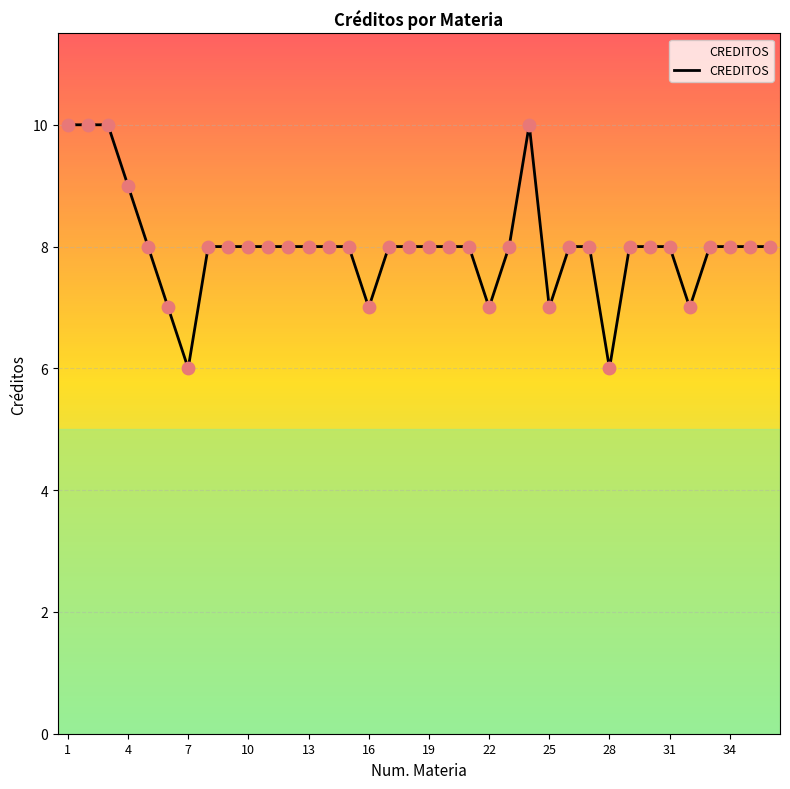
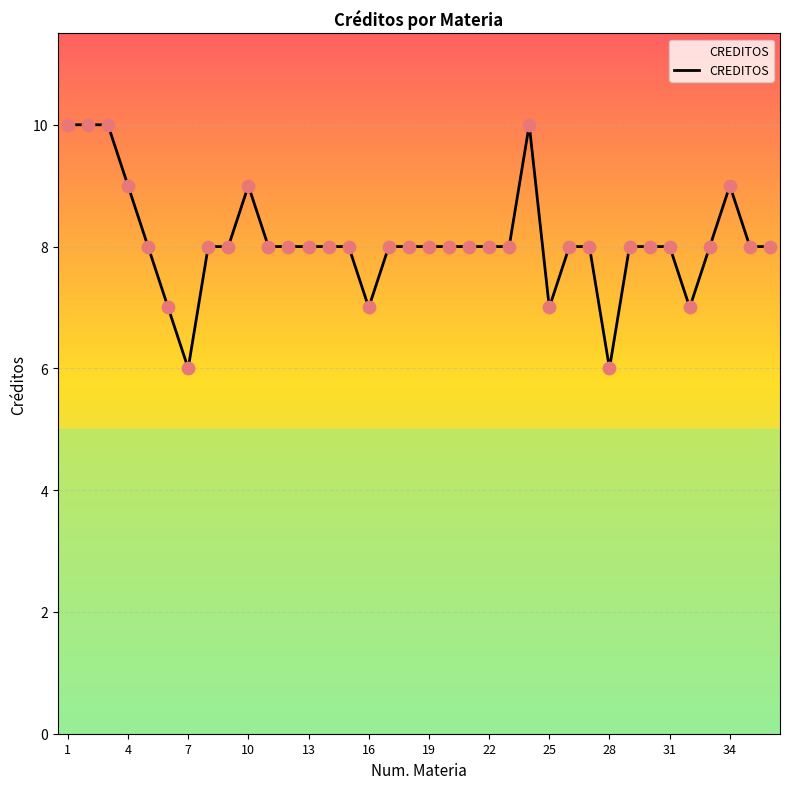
  {
    "1": 10,
    "4": 9,
    "7": 6,
-   "10": 8,
+   "10": 9,
    "13": 8,
    "16": 7,
    "19": 8,
-   "22": 7,
+   "22": 8,
    "25": 7,
    "28": 6,
    "31": 8,
-   "34": 8
+   "34": 9
  }
